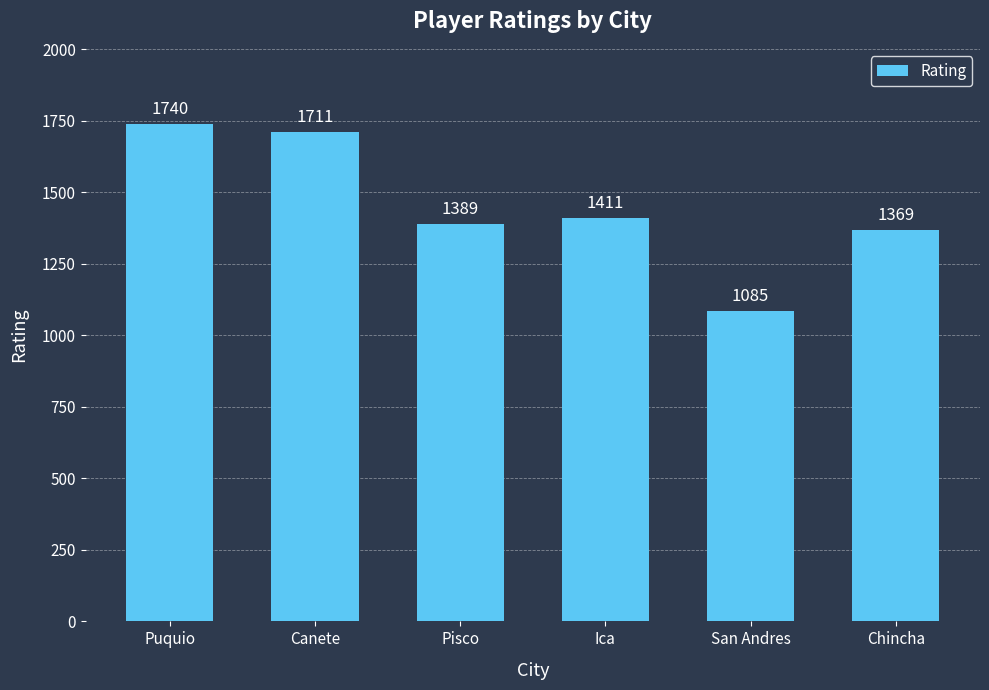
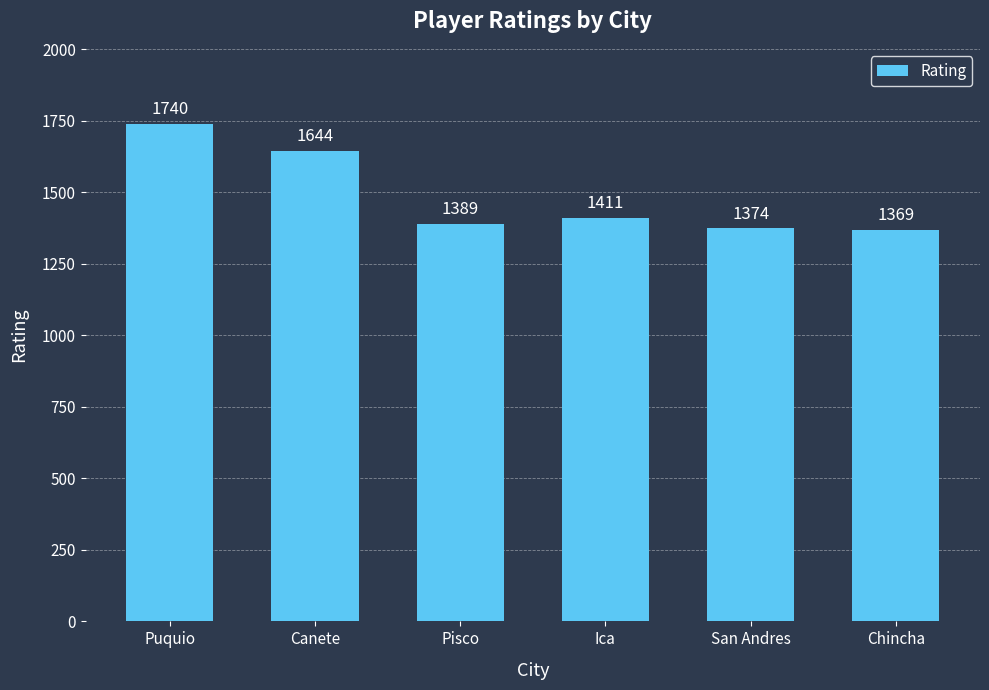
  {
    "Puquio": 1740,
-   "Canete": 1711,
+   "Canete": 1644,
    "Pisco": 1389,
    "Ica": 1411,
-   "San Andres": 1085,
+   "San Andres": 1374,
    "Chincha": 1369
  }
